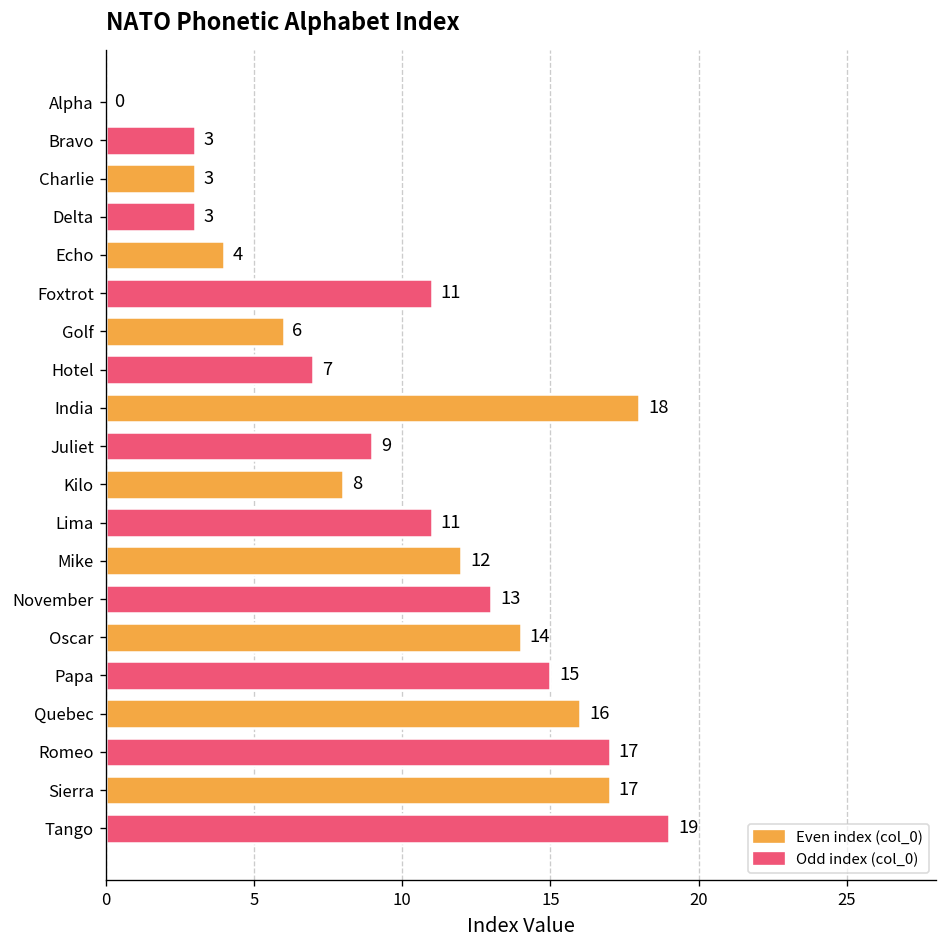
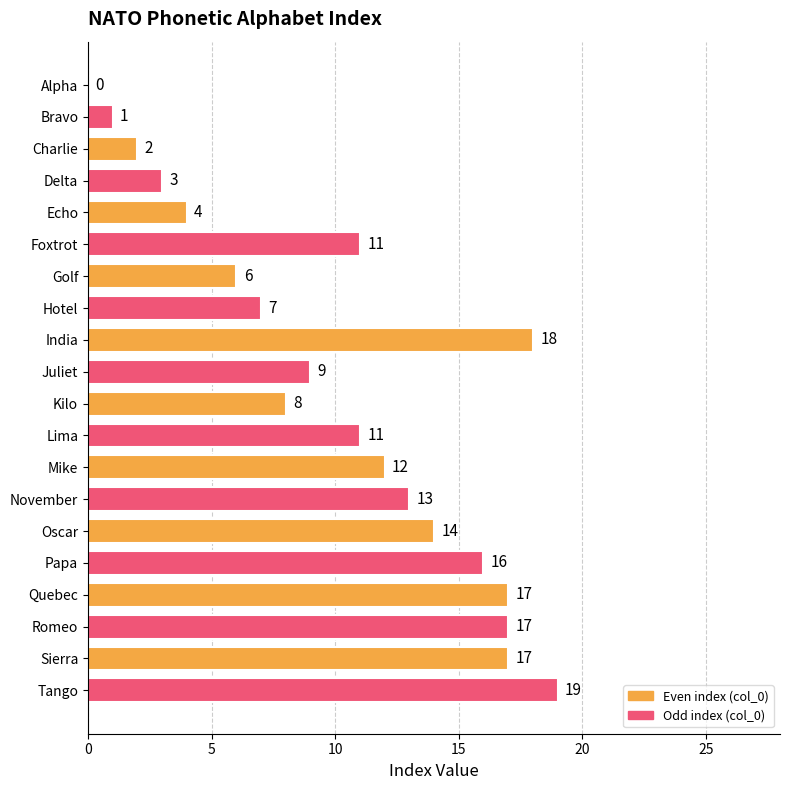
  {
    "Alpha": 0,
-   "Bravo": 3,
-   "Charlie": 3,
+   "Bravo": 1,
+   "Charlie": 2,
    "Delta": 3,
    "Echo": 4,
    "Foxtrot": 11,
    "Golf": 6,
    "Hotel": 7,
    "India": 18,
    "Juliet": 9,
    "Kilo": 8,
    "Lima": 11,
    "Mike": 12,
    "November": 13,
    "Oscar": 14,
-   "Papa": 15,
-   "Quebec": 16,
+   "Papa": 16,
+   "Quebec": 17,
    "Romeo": 17,
    "Sierra": 17,
    "Tango": 19
  }
